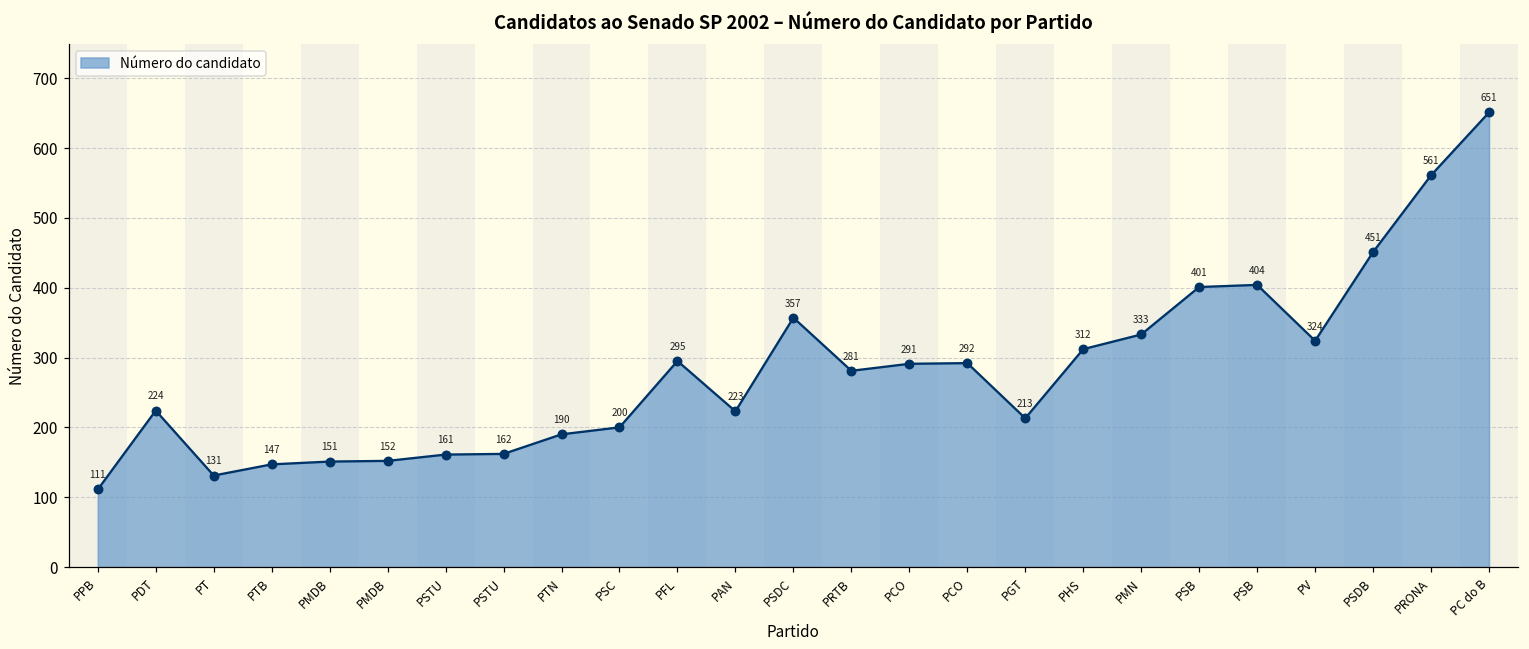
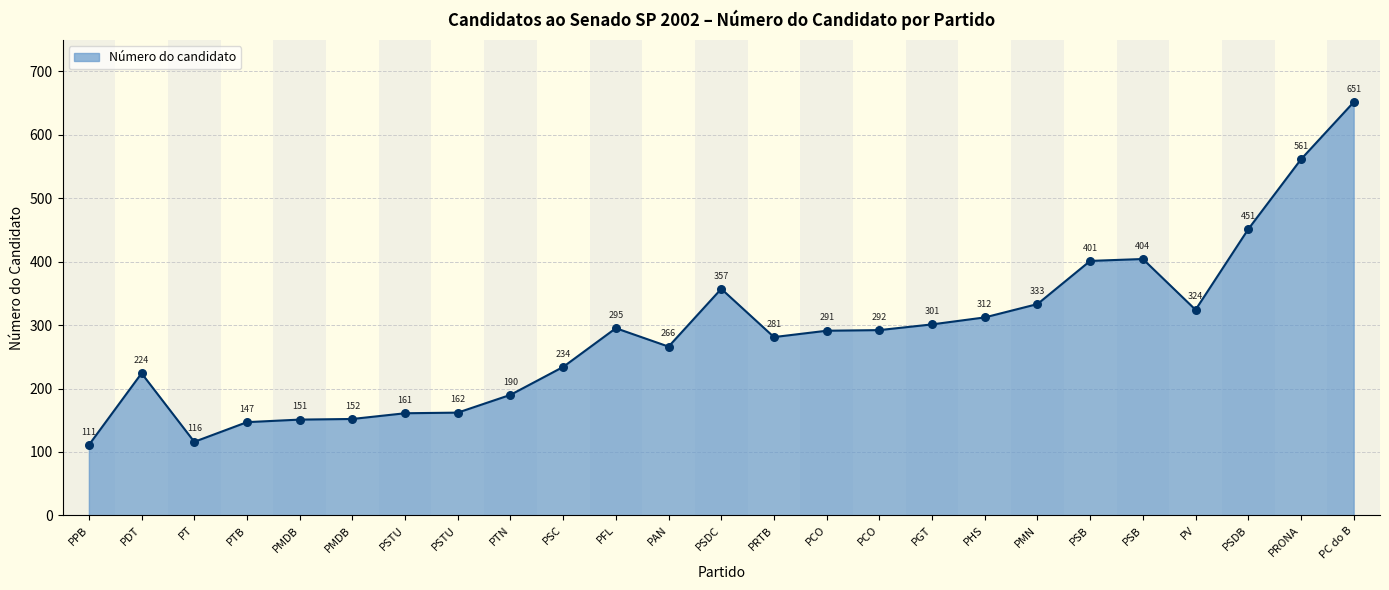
  {
    "PPB": 111,
    "PDT": 224,
-   "PT": 131,
+   "PT": 116,
    "PTB": 147,
    "PTN": 190,
-   "PSC": 200,
+   "PSC": 234,
    "PFL": 295,
-   "PAN": 223,
+   "PAN": 266,
    "PSDC": 357,
    "PRTB": 281,
-   "PGT": 213,
+   "PGT": 301,
    "PHS": 312,
    "PMN": 333,
    "PV": 324,
    "PSDB": 451,
    "PRONA": 561,
    "PC do B": 651
  }
